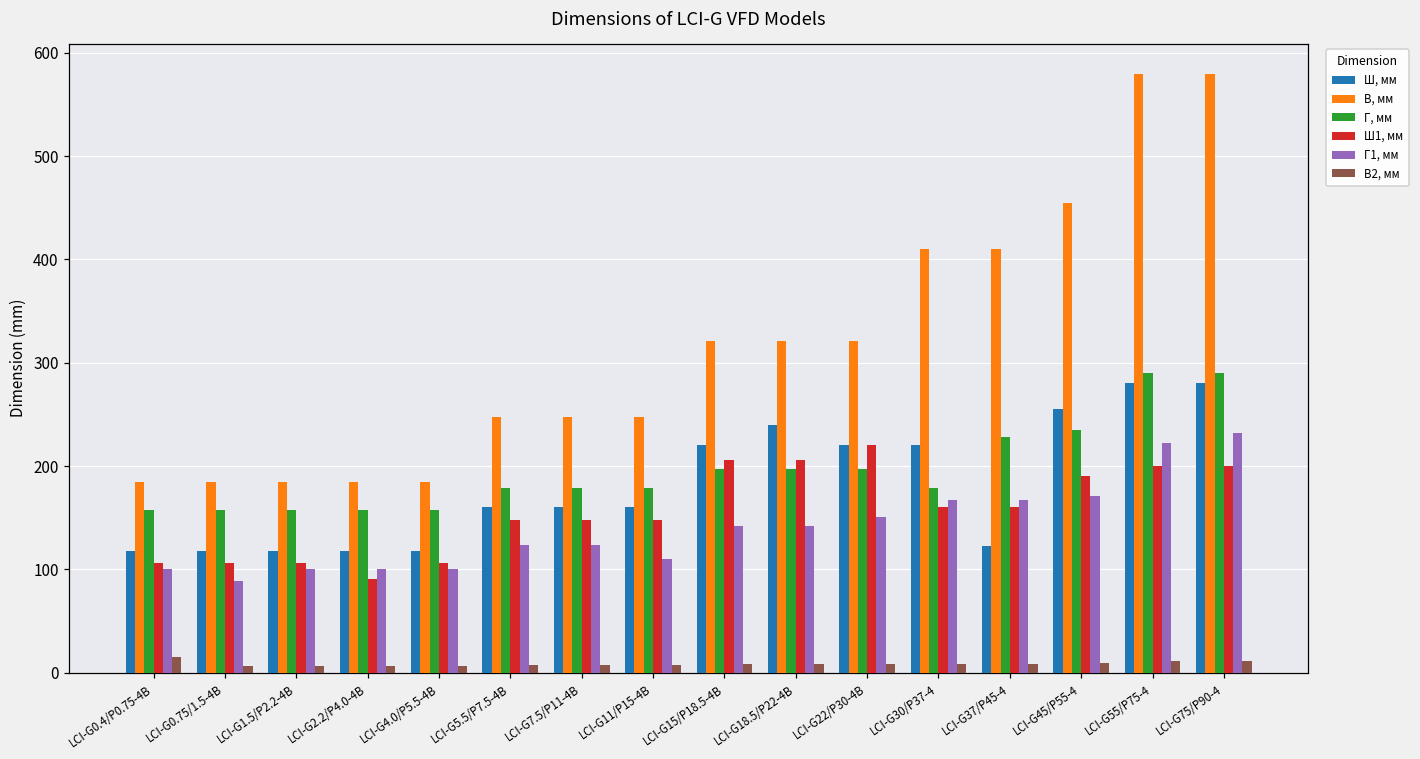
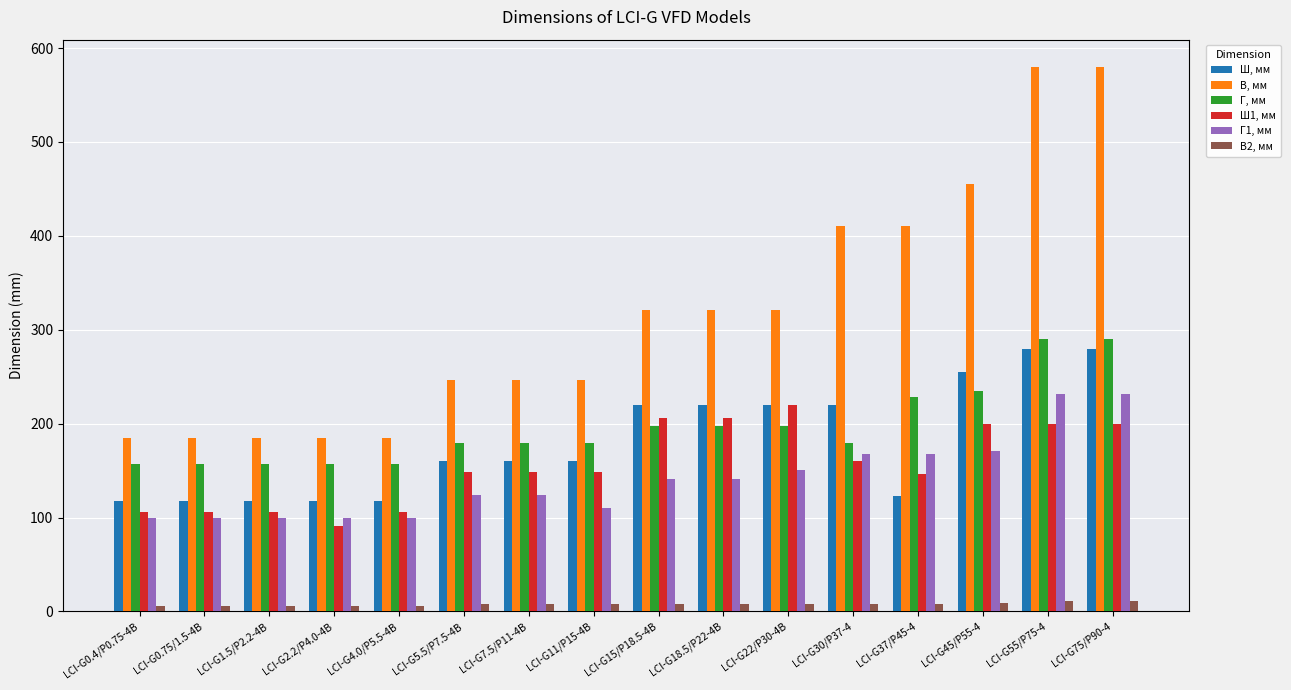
  {
    "Ш, мм": {
      "LCI-G0.4/P0.75-4B": 120,
      "LCI-G0.75/1.5-4B": 120,
      "LCI-G1.5/P2.2-4B": 120,
      "LCI-G2.2/P4.0-4B": 120,
      "LCI-G4.0/P5.5-4B": 120,
      "LCI-G5.5/P7.5-4B": 160,
      "LCI-G7.5/P11-4B": 160,
      "LCI-G11/P15-4B": 160,
      "LCI-G15/P18.5-4B": 220,
-     "LCI-G18.5/P22-4B": 240,
+     "LCI-G18.5/P22-4B": 220,
      "LCI-G22/P30-4B": 220,
      "LCI-G30/P37-4": 220,
      "LCI-G37/P45-4": 120,
      "LCI-G45/P55-4": 260,
      "LCI-G55/P75-4": 280,
      "LCI-G75/P90-4": 280
    },
    "В, мм": {
      "LCI-G0.4/P0.75-4B": 190,
      "LCI-G0.75/1.5-4B": 190,
      "LCI-G1.5/P2.2-4B": 190,
      "LCI-G2.2/P4.0-4B": 190,
      "LCI-G4.0/P5.5-4B": 190,
      "LCI-G5.5/P7.5-4B": 250,
      "LCI-G7.5/P11-4B": 250,
      "LCI-G11/P15-4B": 250,
      "LCI-G15/P18.5-4B": 320,
      "LCI-G18.5/P22-4B": 320,
      "LCI-G22/P30-4B": 320,
      "LCI-G30/P37-4": 410,
      "LCI-G37/P45-4": 410,
      "LCI-G45/P55-4": 460,
      "LCI-G55/P75-4": 580,
      "LCI-G75/P90-4": 580
    },
    "Г, мм": {
      "LCI-G0.4/P0.75-4B": 160,
      "LCI-G0.75/1.5-4B": 160,
      "LCI-G1.5/P2.2-4B": 160,
      "LCI-G2.2/P4.0-4B": 160,
      "LCI-G4.0/P5.5-4B": 160,
      "LCI-G5.5/P7.5-4B": 180,
      "LCI-G7.5/P11-4B": 180,
      "LCI-G11/P15-4B": 180,
      "LCI-G15/P18.5-4B": 200,
      "LCI-G18.5/P22-4B": 200,
      "LCI-G22/P30-4B": 200,
      "LCI-G30/P37-4": 180,
      "LCI-G37/P45-4": 230,
      "LCI-G45/P55-4": 240,
      "LCI-G55/P75-4": 290,
      "LCI-G75/P90-4": 290
    },
    "Ш1, мм": {
      "LCI-G0.4/P0.75-4B": 110,
      "LCI-G0.75/1.5-4B": 110,
      "LCI-G1.5/P2.2-4B": 110,
      "LCI-G2.2/P4.0-4B": 90,
      "LCI-G4.0/P5.5-4B": 110,
      "LCI-G5.5/P7.5-4B": 150,
      "LCI-G7.5/P11-4B": 150,
      "LCI-G11/P15-4B": 150,
      "LCI-G15/P18.5-4B": 210,
      "LCI-G18.5/P22-4B": 210,
      "LCI-G22/P30-4B": 220,
      "LCI-G30/P37-4": 160,
-     "LCI-G37/P45-4": 160,
-     "LCI-G45/P55-4": 190,
+     "LCI-G37/P45-4": 150,
+     "LCI-G45/P55-4": 200,
      "LCI-G55/P75-4": 200,
      "LCI-G75/P90-4": 200
    },
    "Г1, мм": {
      "LCI-G0.4/P0.75-4B": 100,
-     "LCI-G0.75/1.5-4B": 90,
+     "LCI-G0.75/1.5-4B": 100,
      "LCI-G1.5/P2.2-4B": 100,
      "LCI-G2.2/P4.0-4B": 100,
      "LCI-G4.0/P5.5-4B": 100,
      "LCI-G5.5/P7.5-4B": 120,
      "LCI-G7.5/P11-4B": 120,
      "LCI-G11/P15-4B": 110,
      "LCI-G15/P18.5-4B": 140,
      "LCI-G18.5/P22-4B": 140,
      "LCI-G22/P30-4B": 150,
      "LCI-G30/P37-4": 170,
      "LCI-G37/P45-4": 170,
      "LCI-G45/P55-4": 170,
-     "LCI-G55/P75-4": 220,
+     "LCI-G55/P75-4": 230,
      "LCI-G75/P90-4": 230
    },
    "В2, мм": {
-     "LCI-G0.4/P0.75-4B": 20,
+     "LCI-G0.4/P0.75-4B": 10,
      "LCI-G0.75/1.5-4B": 10,
      "LCI-G1.5/P2.2-4B": 10,
      "LCI-G2.2/P4.0-4B": 10,
      "LCI-G4.0/P5.5-4B": 10,
      "LCI-G5.5/P7.5-4B": 10,
      "LCI-G7.5/P11-4B": 10,
      "LCI-G11/P15-4B": 10,
      "LCI-G15/P18.5-4B": 10,
      "LCI-G18.5/P22-4B": 10,
      "LCI-G22/P30-4B": 10,
      "LCI-G30/P37-4": 10,
      "LCI-G37/P45-4": 10,
      "LCI-G45/P55-4": 10,
      "LCI-G55/P75-4": 10,
      "LCI-G75/P90-4": 10
    }
  }
